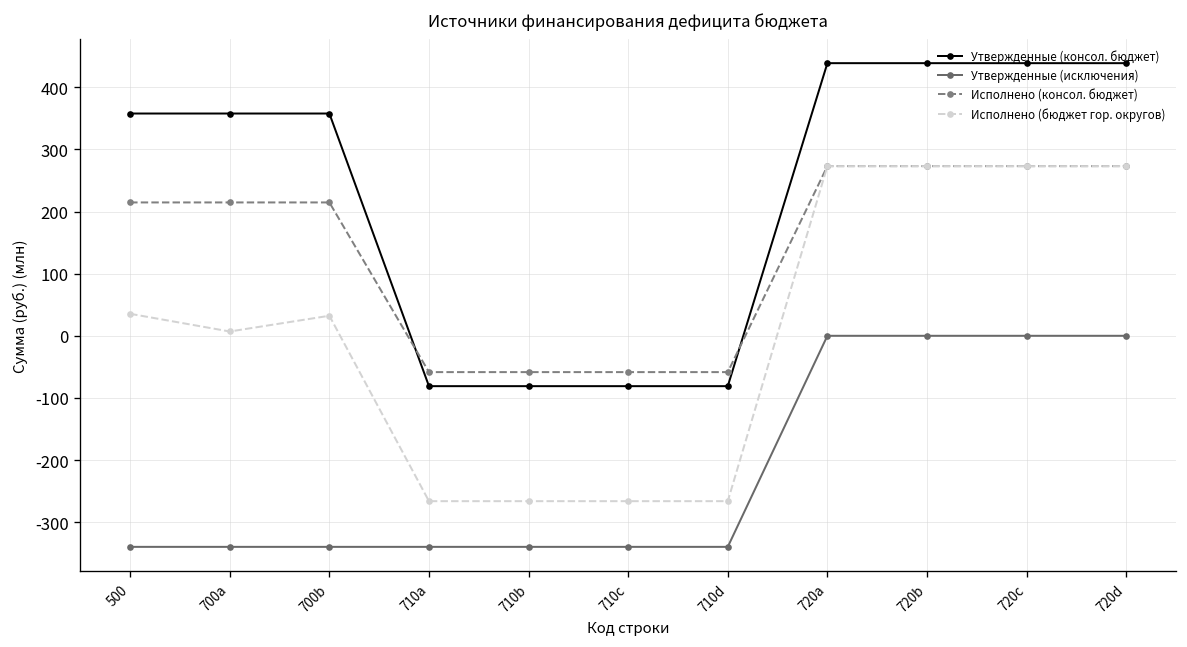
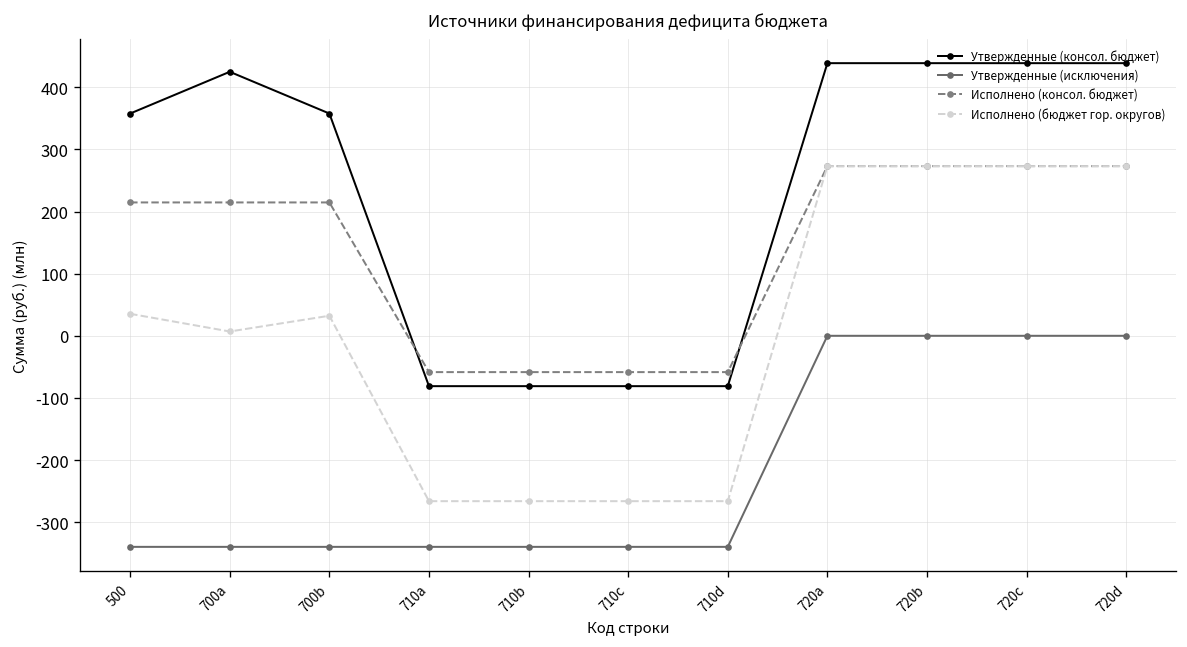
  {
    "Утвержденные (консол. бюджет)": {
      "500": 360,
-     "700a": 360,
+     "700a": 430,
      "700b": 360,
      "710a": -80,
      "710b": -80,
      "710c": -80,
      "710d": -80,
      "720a": 440,
      "720b": 440,
      "720c": 440,
      "720d": 440
    },
    "Исполнено (бюджет гор. округов)": {
      "500": 40,
      "700a": 10,
      "700b": 30,
      "710a": -270,
      "710b": -270,
      "710c": -270,
      "710d": -270
    }
  }
